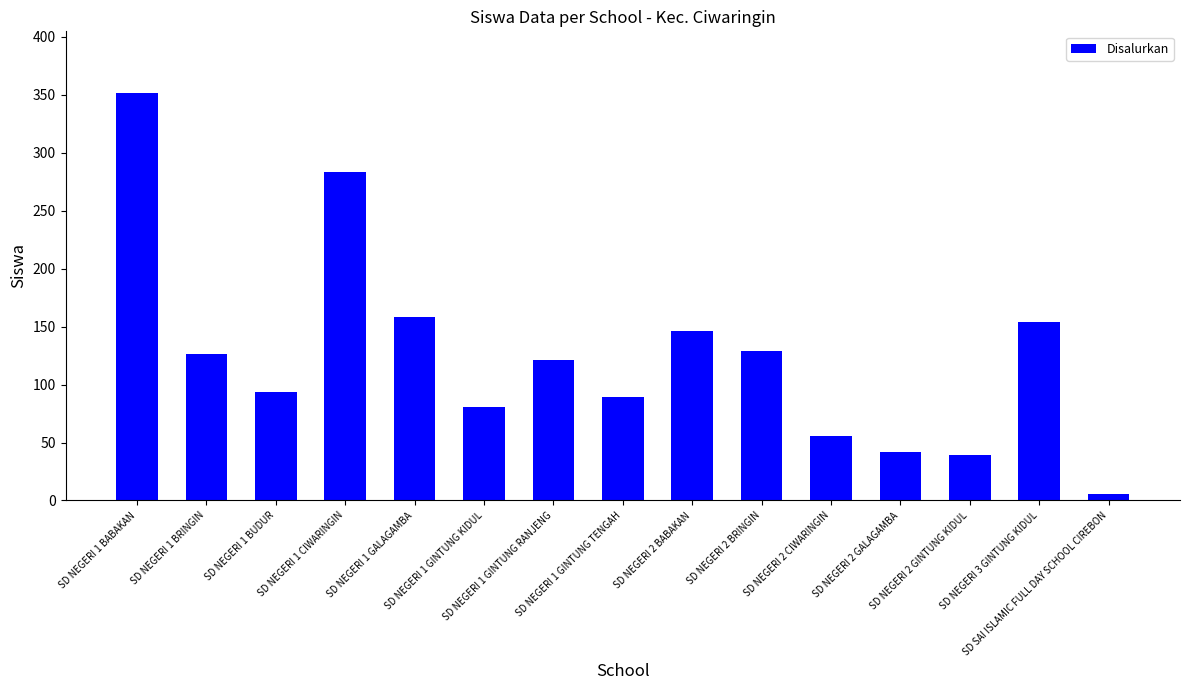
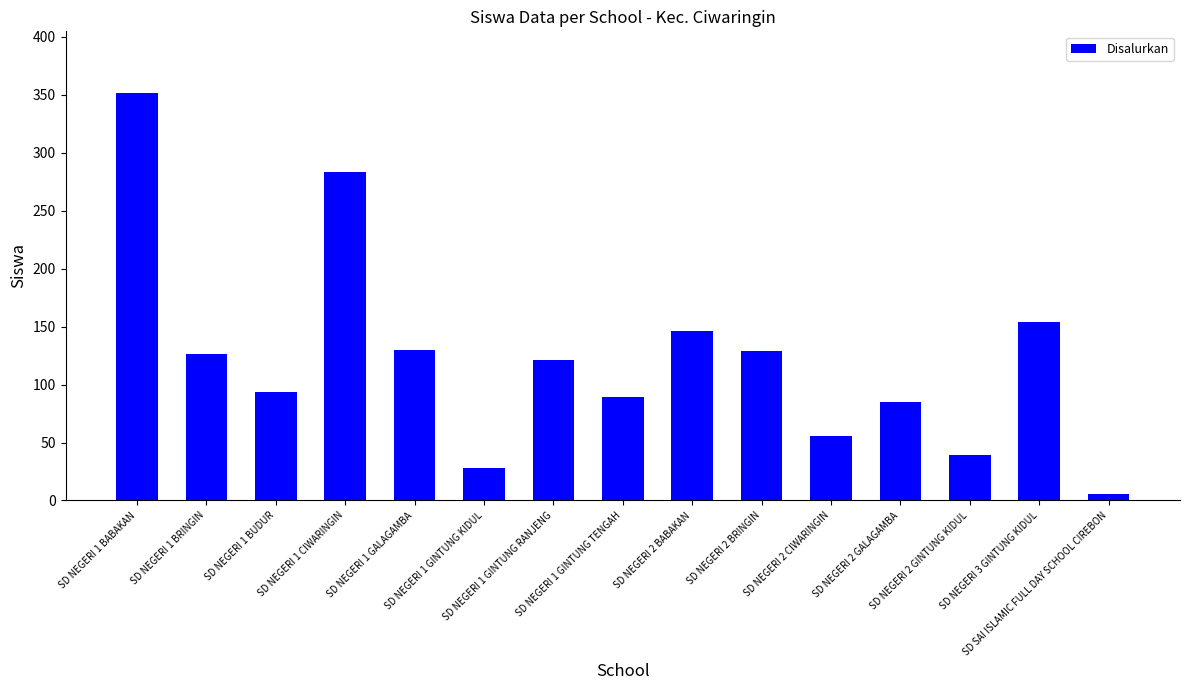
  {
    "SD NEGERI 1 BABAKAN": 352,
    "SD NEGERI 1 BRINGIN": 126,
    "SD NEGERI 1 BUDUR": 94,
    "SD NEGERI 1 CIWARINGIN": 283,
-   "SD NEGERI 1 GALAGAMBA": 158,
-   "SD NEGERI 1 GINTUNG KIDUL": 81,
+   "SD NEGERI 1 GALAGAMBA": 130,
+   "SD NEGERI 1 GINTUNG KIDUL": 28,
    "SD NEGERI 1 GINTUNG RANJENG": 121,
    "SD NEGERI 1 GINTUNG TENGAH": 89,
    "SD NEGERI 2 BABAKAN": 146,
    "SD NEGERI 2 BRINGIN": 129,
    "SD NEGERI 2 CIWARINGIN": 56,
-   "SD NEGERI 2 GALAGAMBA": 42,
+   "SD NEGERI 2 GALAGAMBA": 85,
    "SD NEGERI 2 GINTUNG KIDUL": 39,
    "SD NEGERI 3 GINTUNG KIDUL": 154,
    "SD SAI ISLAMIC FULL DAY SCHOOL CIREBON": 6
  }
